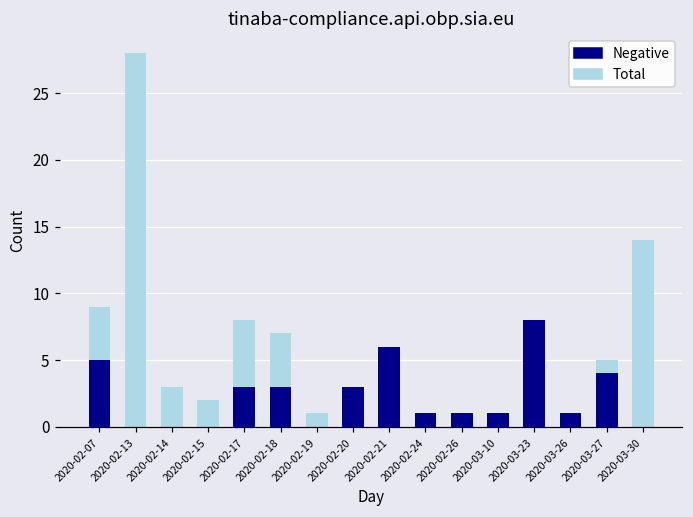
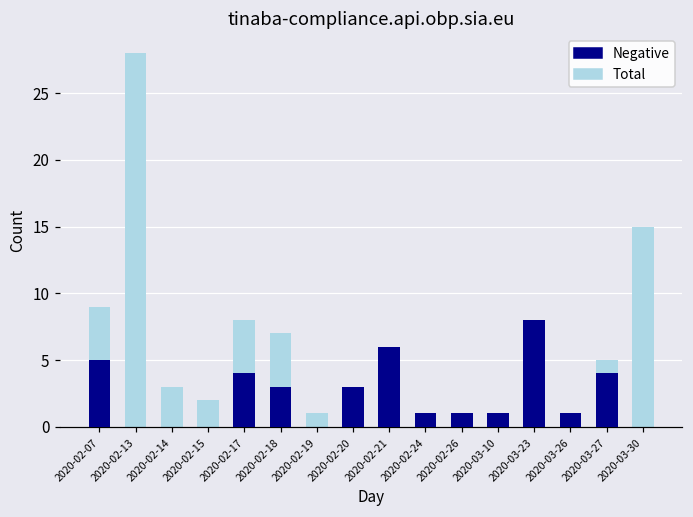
  {
    "Total": {
      "2020-02-07": 9,
      "2020-02-13": 28,
      "2020-02-14": 3,
      "2020-02-15": 2,
      "2020-02-17": 8,
      "2020-02-18": 7,
      "2020-02-19": 1,
      "2020-02-20": 3,
      "2020-02-21": 6,
      "2020-02-24": 1,
      "2020-02-26": 1,
      "2020-03-10": 1,
      "2020-03-26": 1,
      "2020-03-27": 5,
-     "2020-03-30": 14
+     "2020-03-30": 15
    },
    "Negative": {
      "2020-02-13": 0,
      "2020-02-14": 0,
      "2020-02-15": 0,
-     "2020-02-17": 3,
+     "2020-02-17": 4,
      "2020-02-19": 0,
      "2020-02-20": 3,
      "2020-02-21": 6,
      "2020-02-24": 1,
      "2020-02-26": 1,
      "2020-03-10": 1,
      "2020-03-23": 8,
      "2020-03-26": 1,
      "2020-03-30": 0
    }
  }
